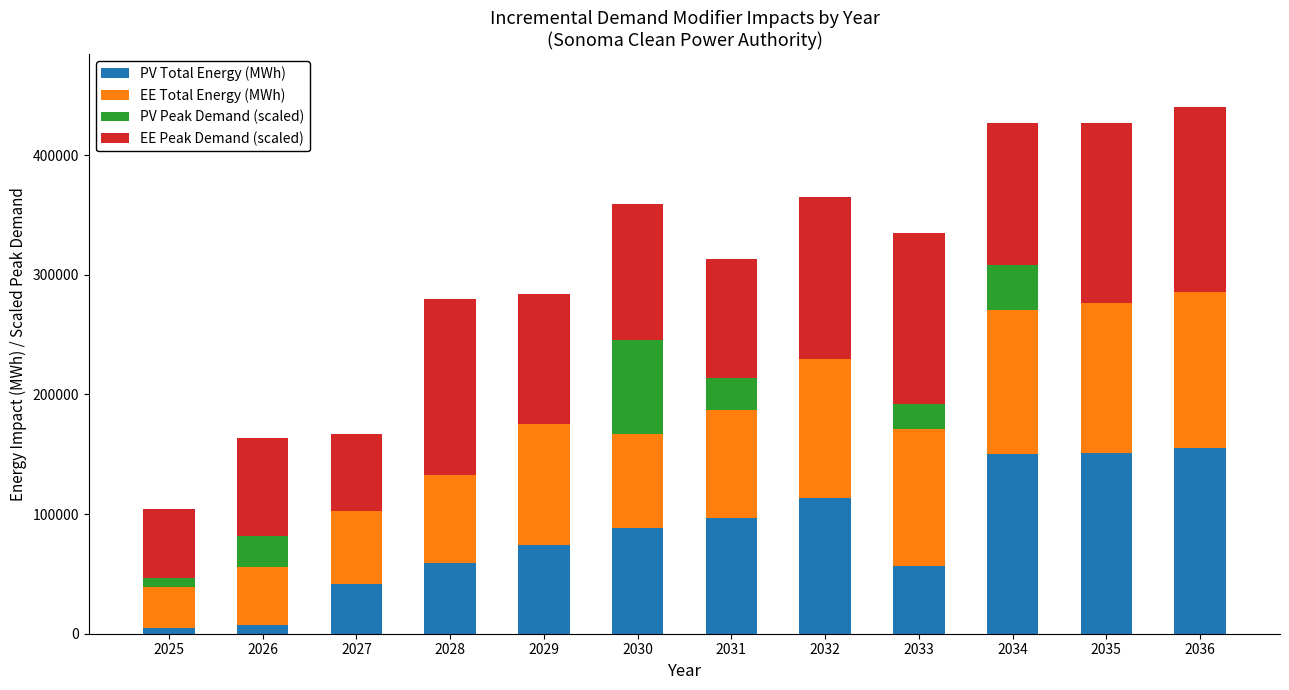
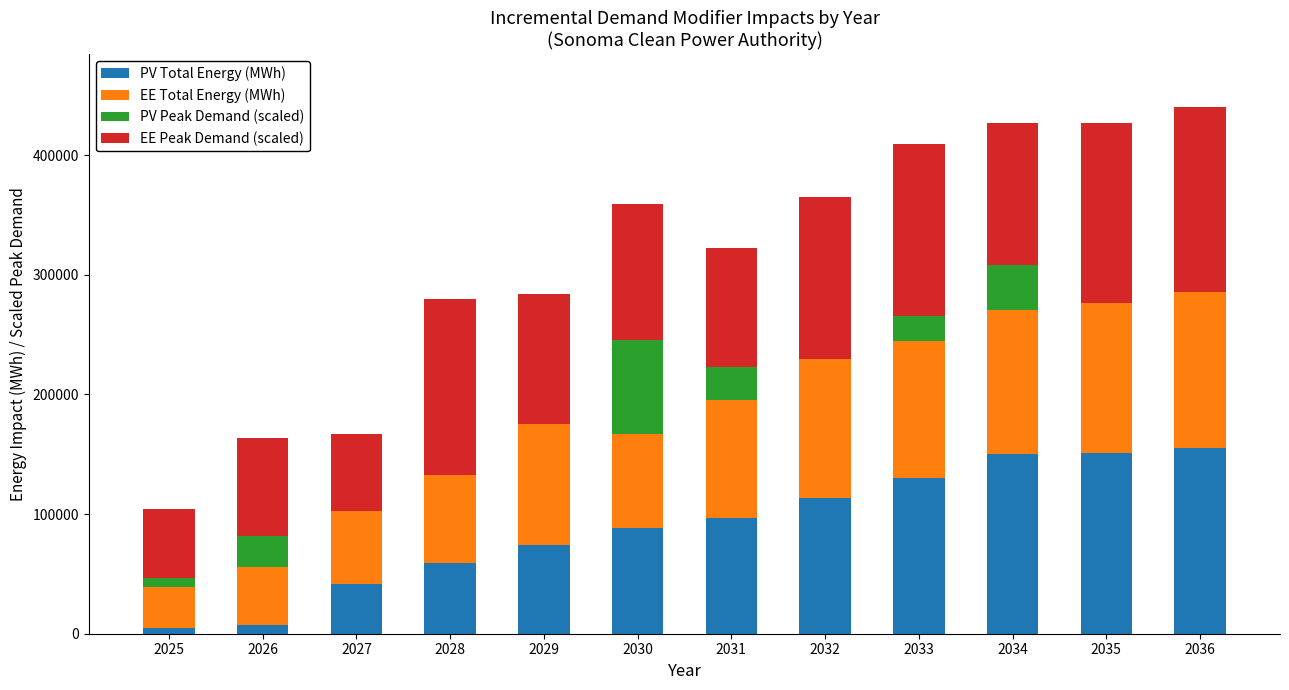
  {
    "PV Total Energy (MWh)": {
      "2025": 4000,
      "2026": 8000,
      "2027": 41000,
      "2028": 59000,
      "2029": 74000,
      "2030": 88000,
      "2031": 96000,
      "2032": 113000,
-     "2033": 57000,
+     "2033": 130000,
      "2034": 150000,
      "2035": 151000,
      "2036": 155000
    },
    "EE Total Energy (MWh)": {
      "2025": 35000,
      "2026": 49000,
      "2027": 61000,
      "2028": 73000,
      "2029": 101000,
      "2030": 78000,
-     "2031": 90000,
+     "2031": 99000,
      "2032": 117000,
      "2033": 114000,
      "2034": 120000,
      "2035": 125000,
      "2036": 130000
    },
    "PV Peak Demand (scaled)": {
      "2025": 7000,
      "2026": 26000,
      "2027": 0,
      "2028": 0,
      "2029": 0,
      "2030": 79000,
      "2031": 27000,
      "2032": 0,
      "2033": 21000,
      "2034": 38000,
      "2035": 0,
      "2036": 0
    },
    "EE Peak Demand (scaled)": {
      "2025": 58000,
      "2026": 82000,
      "2027": 64000,
      "2028": 147000,
      "2029": 108000,
      "2030": 114000,
      "2031": 100000,
      "2032": 135000,
      "2033": 143000,
      "2034": 118000,
      "2035": 151000,
      "2036": 155000
    }
  }
